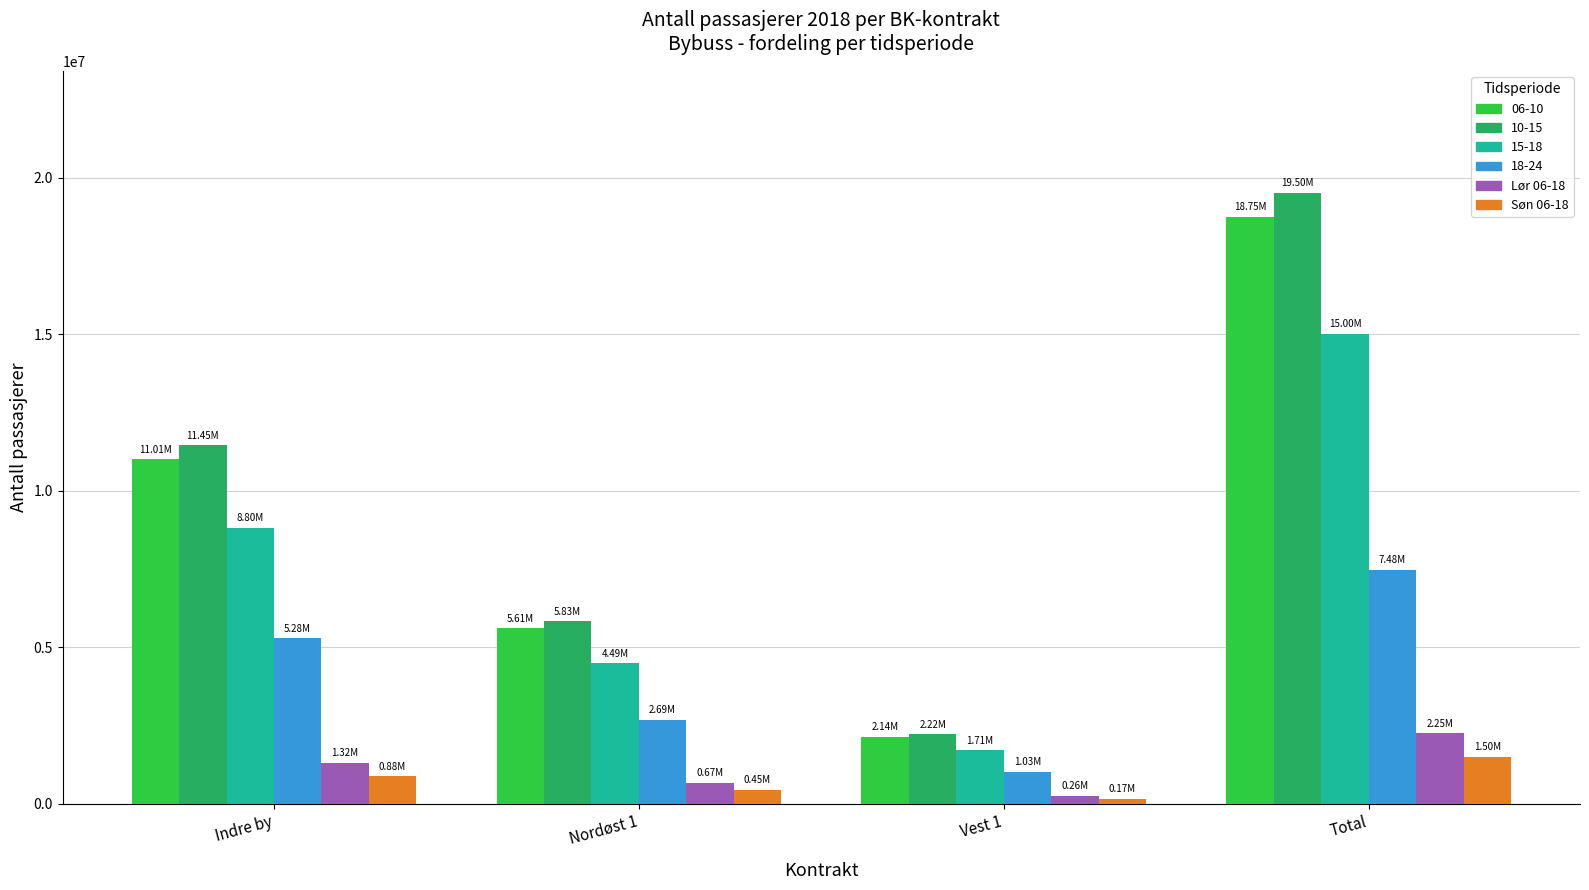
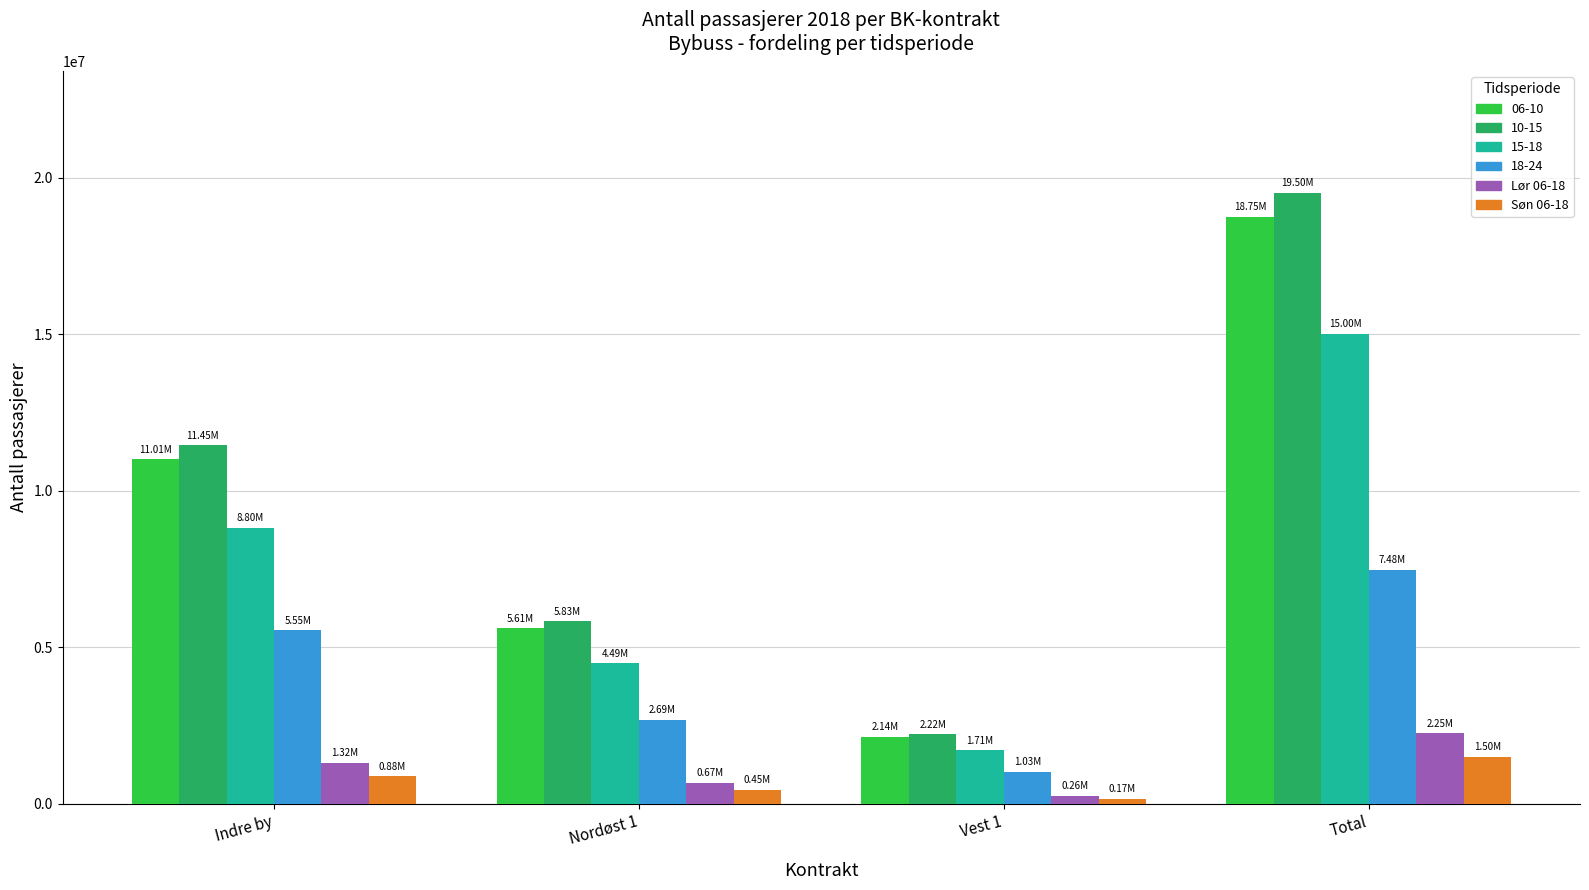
  {
    "15-18": {
      "Indre by": "8.80M",
      "Nordøst 1": "4.49M",
      "Vest 1": "1.71M",
      "Total": "15.00M"
    },
    "18-24": {
-     "Indre by": "5.28M",
+     "Indre by": "5.55M",
      "Nordøst 1": "2.69M",
      "Vest 1": "1.03M",
      "Total": "7.48M"
    },
    "Lør 06-18": {
      "Indre by": "1.32M",
      "Nordøst 1": "0.67M",
      "Vest 1": "0.26M",
      "Total": "2.25M"
    },
    "Søn 06-18": {
      "Indre by": "0.88M",
      "Nordøst 1": "0.45M",
      "Vest 1": "0.17M",
      "Total": "1.50M"
    }
  }
